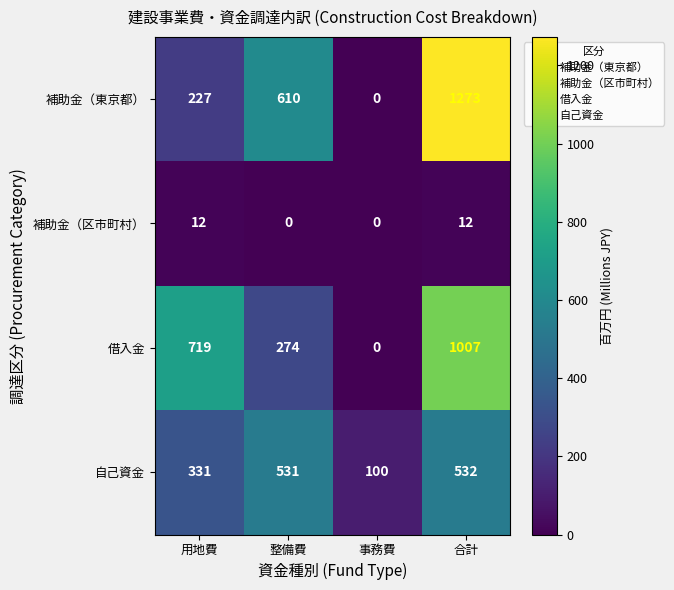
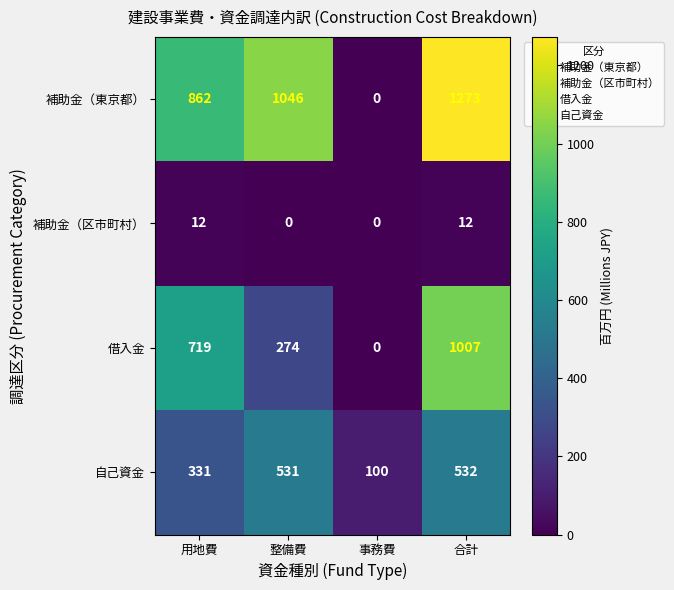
  {
    "補助金（東京都）": {
-     "用地費": 227,
-     "整備費": 610,
+     "用地費": 862,
+     "整備費": 1046,
      "事務費": 0
    },
    "補助金（区市町村）": {
      "用地費": 12,
      "整備費": 0,
      "事務費": 0,
      "合計": 12
    },
    "借入金": {
      "用地費": 719,
      "整備費": 274,
      "事務費": 0,
      "合計": 1007
    },
    "自己資金": {
      "用地費": 331,
      "整備費": 531,
      "事務費": 100,
      "合計": 532
    }
  }
